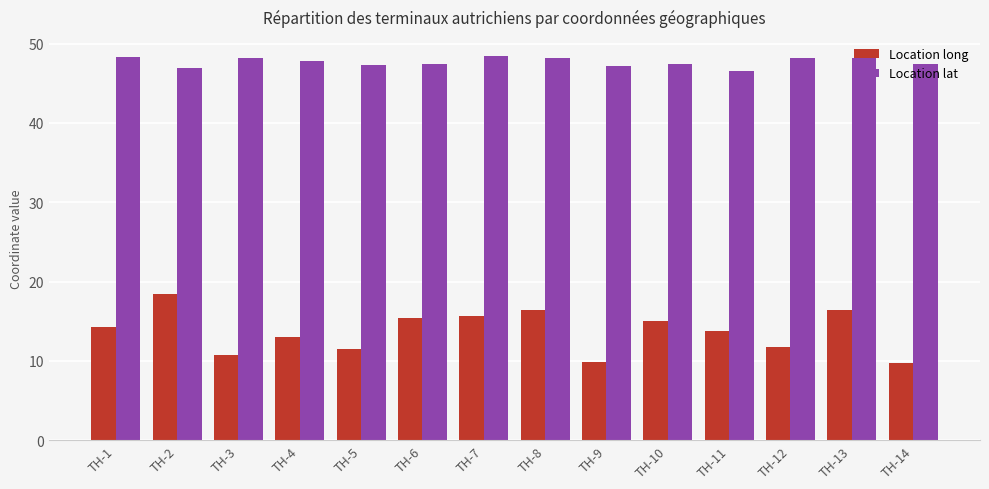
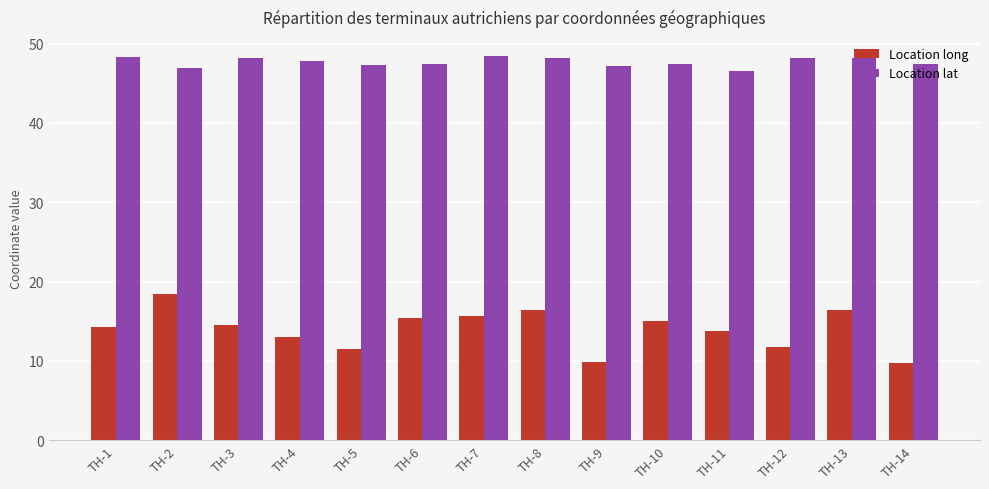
  {
    "Location long": {
      "TH-1": 14,
      "TH-2": 18,
-     "TH-3": 11,
+     "TH-3": 15,
      "TH-4": 13,
      "TH-5": 11,
      "TH-6": 15,
      "TH-7": 16,
      "TH-8": 16,
      "TH-9": 10,
      "TH-10": 15,
      "TH-11": 14,
      "TH-12": 12,
      "TH-13": 16,
      "TH-14": 10
    },
    "Location lat": {
      "TH-1": 48,
      "TH-2": 47,
      "TH-3": 48,
      "TH-4": 48,
      "TH-5": 47,
      "TH-6": 47,
      "TH-7": 48,
      "TH-8": 48,
      "TH-9": 47,
      "TH-10": 47,
      "TH-11": 47,
      "TH-12": 48,
      "TH-13": 48,
      "TH-14": 47
    }
  }
